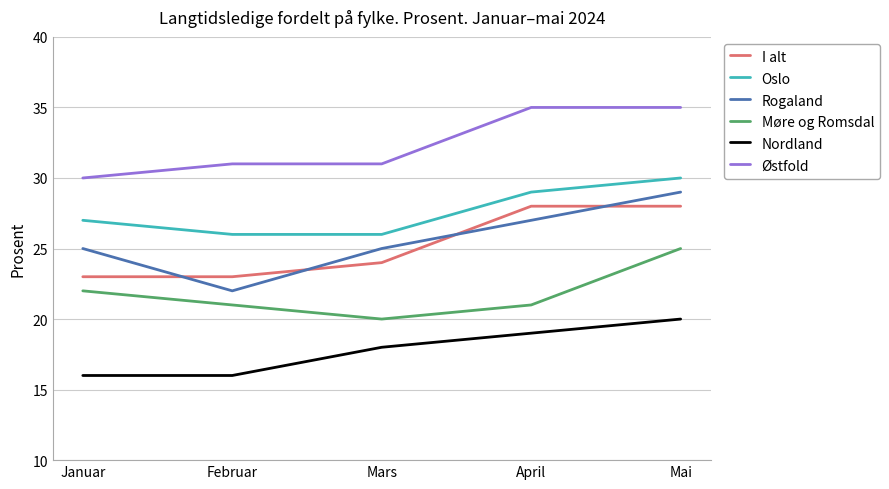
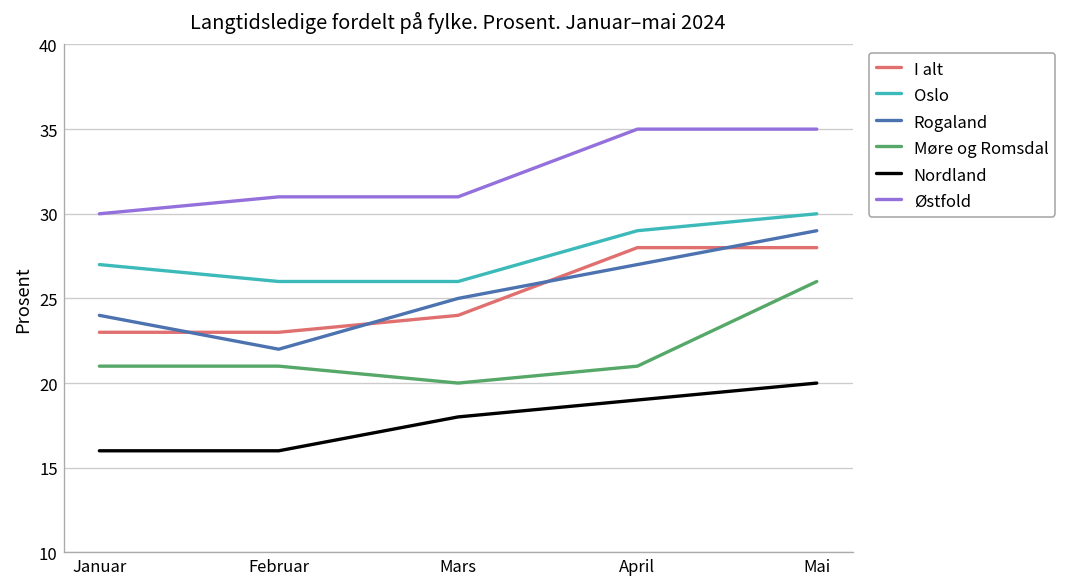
  {
    "I alt": {
      "Januar": 23,
      "Februar": 23,
      "Mars": 24,
      "April": 28,
      "Mai": 28
    },
    "Oslo": {
      "Januar": 27,
      "Februar": 26,
      "Mars": 26,
      "April": 29,
      "Mai": 30
    },
    "Rogaland": {
-     "Januar": 25,
+     "Januar": 24,
      "Februar": 22,
      "Mars": 25,
      "April": 27,
      "Mai": 29
    },
    "Møre og Romsdal": {
-     "Januar": 22,
+     "Januar": 21,
      "Februar": 21,
      "Mars": 20,
      "April": 21,
-     "Mai": 25
+     "Mai": 26
    },
    "Nordland": {
      "Januar": 16,
      "Februar": 16,
      "Mars": 18,
      "April": 19,
      "Mai": 20
    },
    "Østfold": {
      "Januar": 30,
      "Februar": 31,
      "Mars": 31,
      "April": 35,
      "Mai": 35
    }
  }
